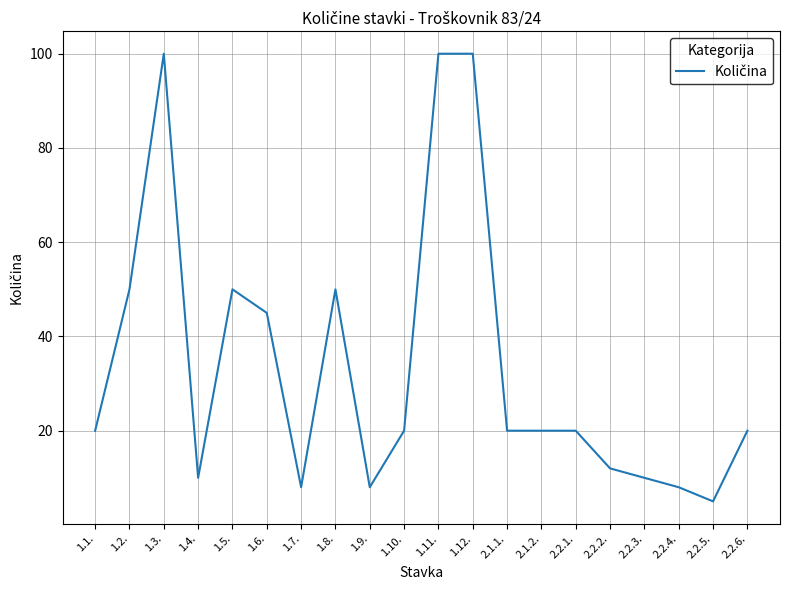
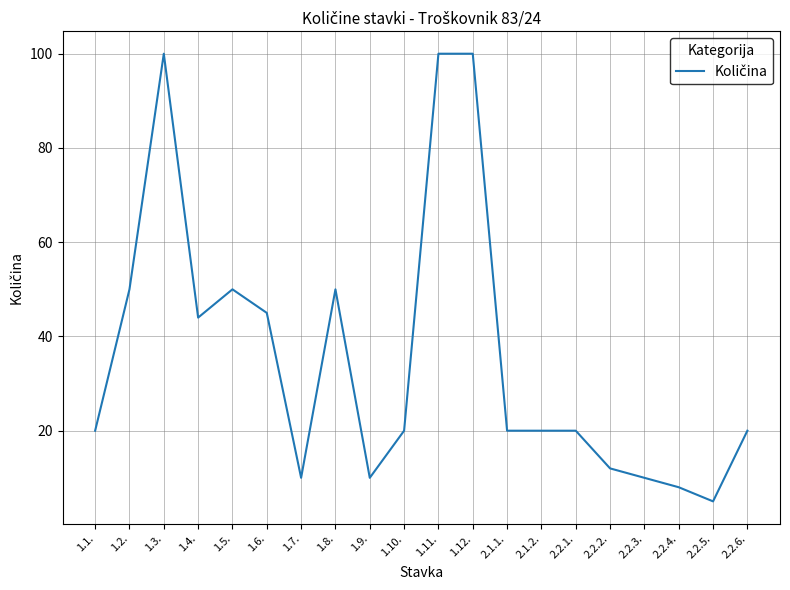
  {
    "1.1.": 20,
    "1.2.": 50,
    "1.3.": 100,
-   "1.4.": 10,
+   "1.4.": 44,
    "1.5.": 50,
    "1.6.": 45,
-   "1.7.": 8,
+   "1.7.": 10,
    "1.8.": 50,
-   "1.9.": 8,
+   "1.9.": 10,
    "1.10.": 20,
    "1.11.": 100,
    "1.12.": 100,
    "2.1.1.": 20,
    "2.1.2.": 20,
    "2.2.1.": 20,
    "2.2.2.": 12,
    "2.2.3.": 10,
    "2.2.4.": 8,
    "2.2.5.": 5,
    "2.2.6.": 20
  }
